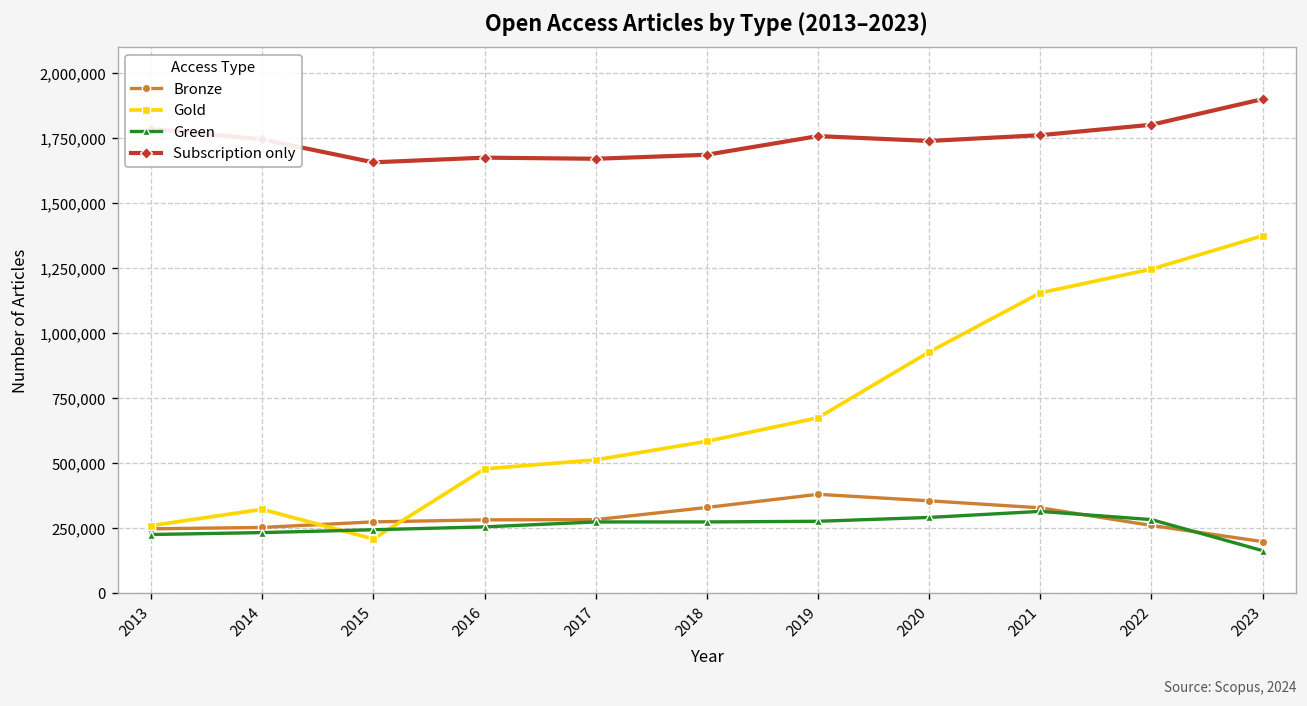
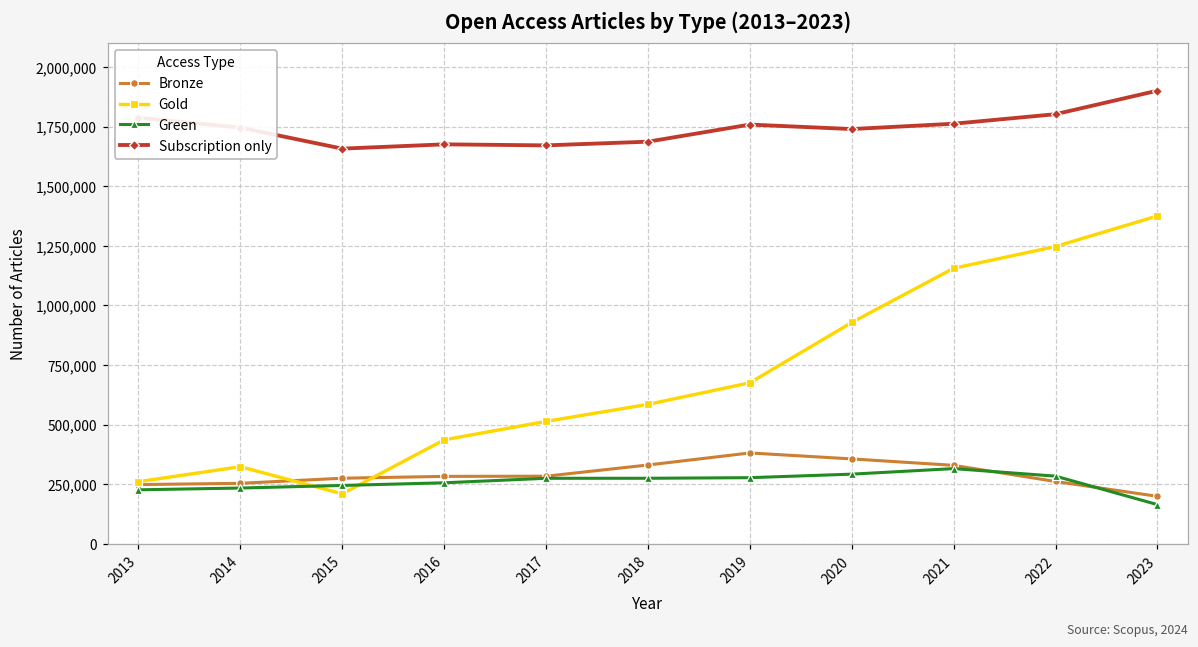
  {
    "Bronze": {
      "2013": "250,000",
      "2014": "250,000",
      "2015": "270,000",
      "2016": "280,000",
      "2018": "330,000",
      "2019": "380,000",
      "2020": "360,000",
      "2021": "330,000",
      "2022": "260,000",
      "2023": "200,000"
    },
    "Gold": {
      "2013": "260,000",
      "2014": "320,000",
      "2015": "210,000",
-     "2016": "480,000",
+     "2016": "440,000",
      "2017": "510,000",
      "2018": "580,000",
      "2019": "680,000",
      "2020": "930,000",
      "2021": "1,160,000",
      "2022": "1,250,000",
      "2023": "1,380,000"
    },
    "Green": {
      "2013": "230,000",
      "2014": "230,000",
      "2015": "240,000",
      "2016": "260,000",
      "2018": "270,000",
      "2019": "280,000",
      "2020": "290,000",
      "2021": "320,000",
      "2022": "280,000",
      "2023": "160,000"
    },
    "Subscription only": {
      "2015": "1,660,000",
      "2016": "1,680,000",
      "2017": "1,670,000",
      "2018": "1,690,000",
      "2019": "1,760,000",
      "2020": "1,740,000",
      "2021": "1,760,000",
      "2022": "1,800,000",
      "2023": "1,900,000"
    }
  }
